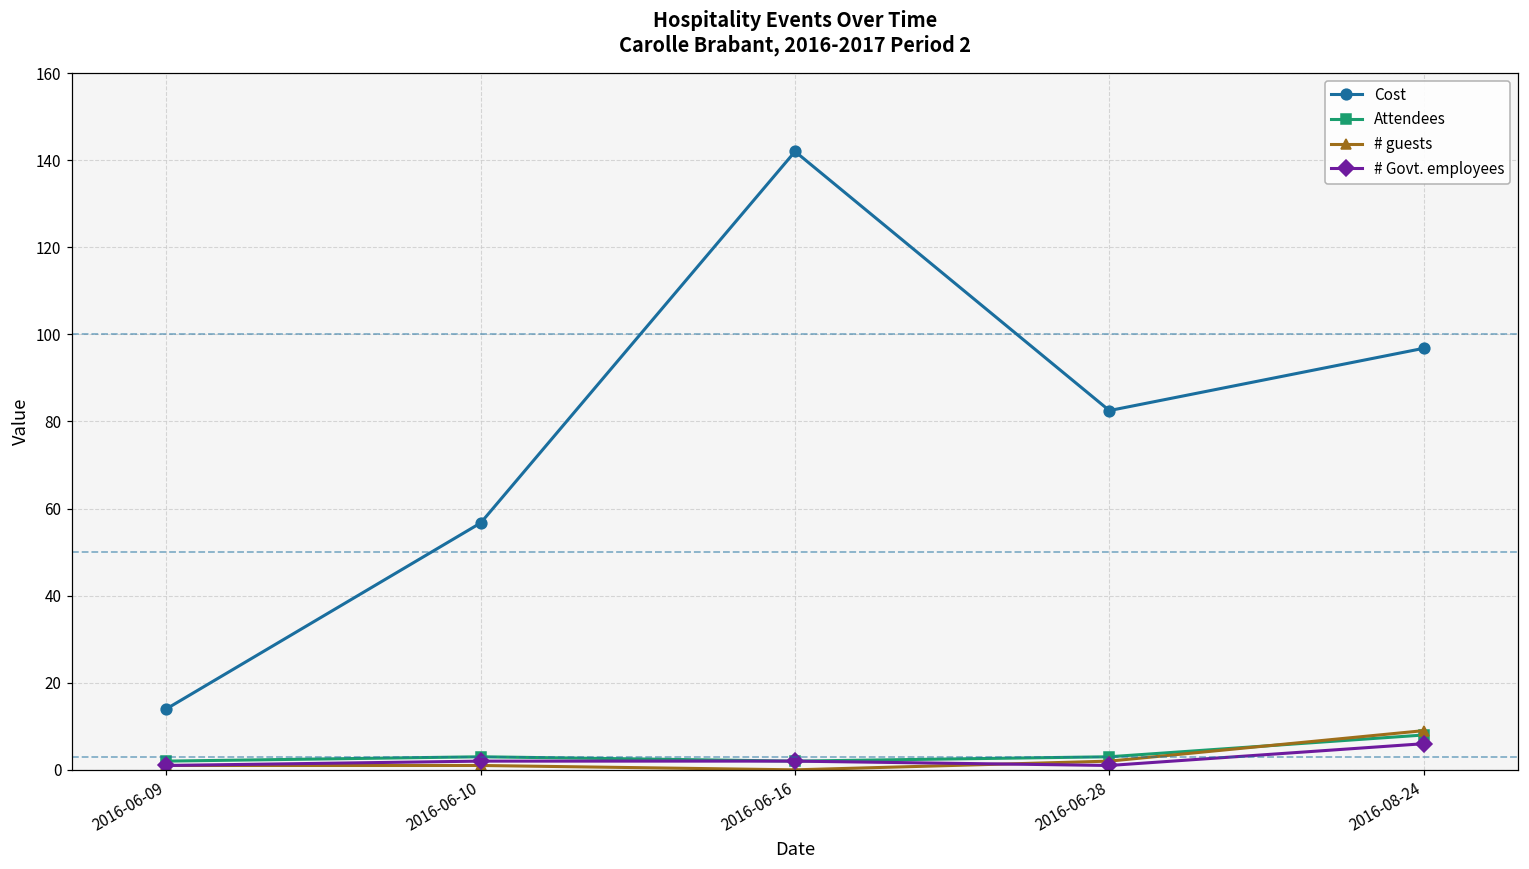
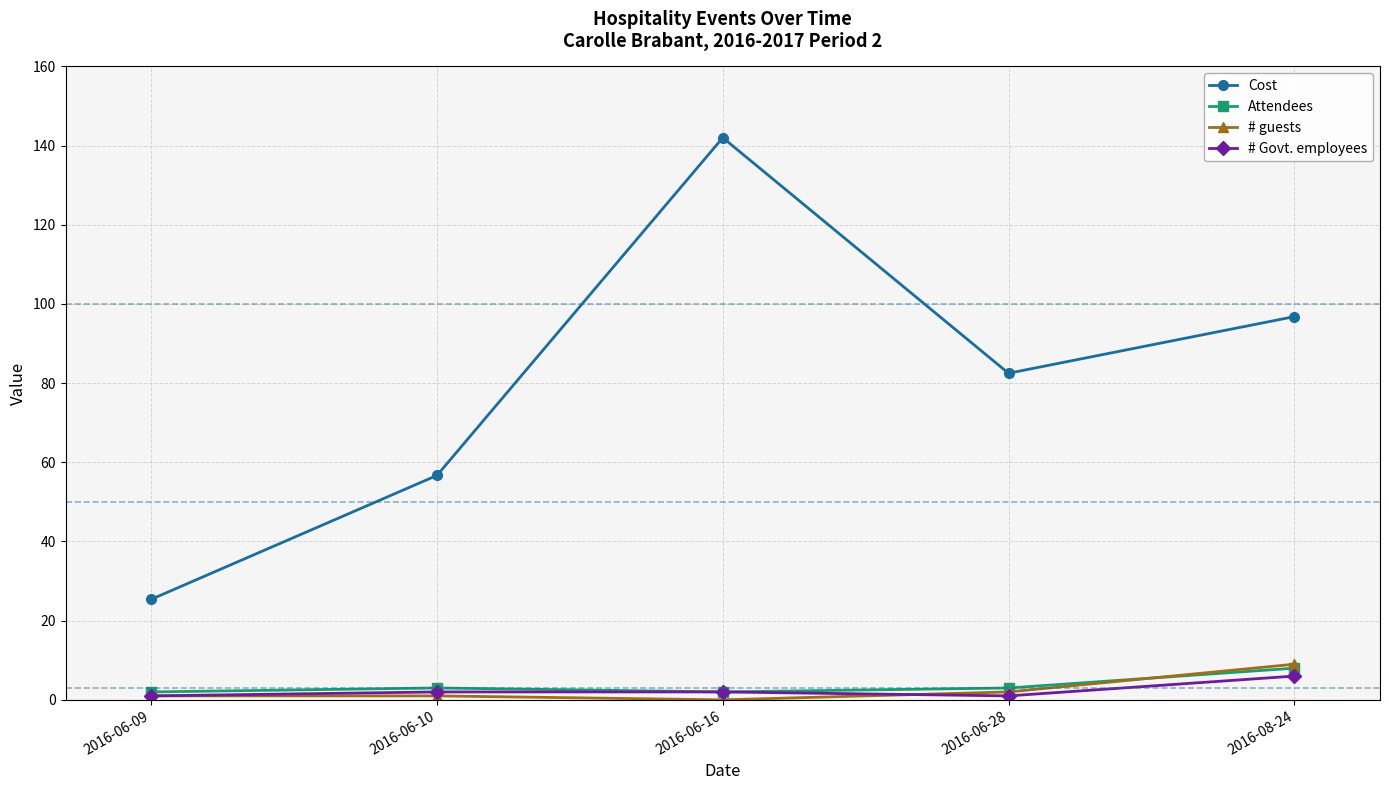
  {
    "Cost": {
-     "2016-06-09": 14,
+     "2016-06-09": 25,
      "2016-06-10": 57,
      "2016-06-16": 142,
      "2016-06-28": 83,
      "2016-08-24": 97
    },
    "Attendees": {
      "2016-06-09": 2,
      "2016-06-10": 3,
      "2016-06-28": 3,
      "2016-08-24": 8
    },
    "# guests": {
      "2016-06-10": 1,
      "2016-06-16": 0,
      "2016-06-28": 2,
      "2016-08-24": 9
    },
    "# Govt. employees": {
      "2016-06-10": 2,
      "2016-06-28": 1,
      "2016-08-24": 6
    }
  }
